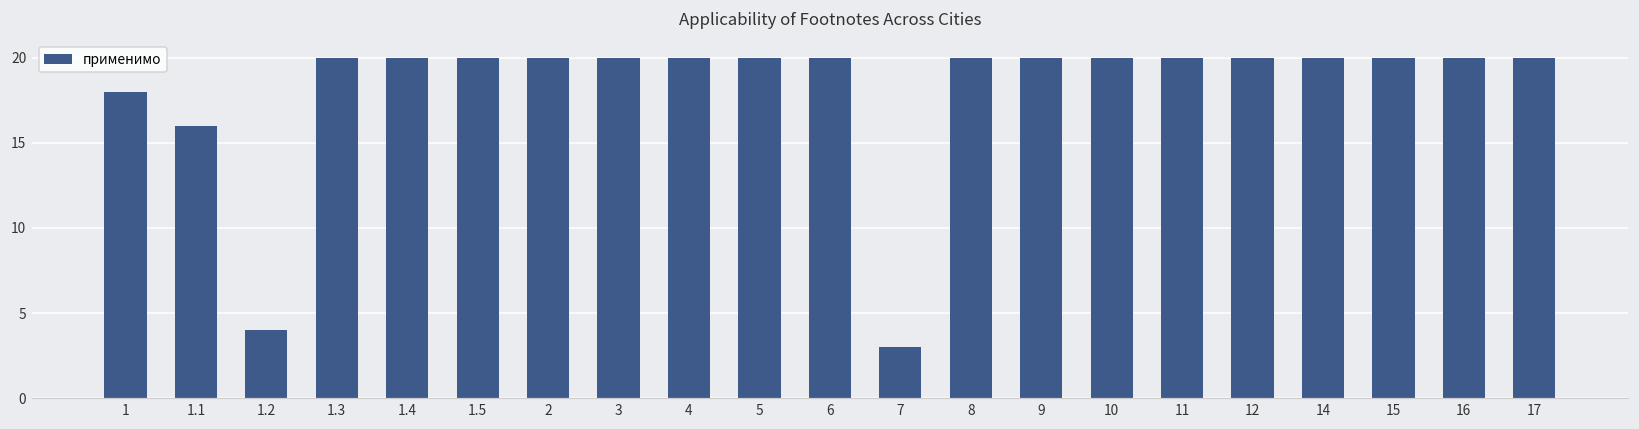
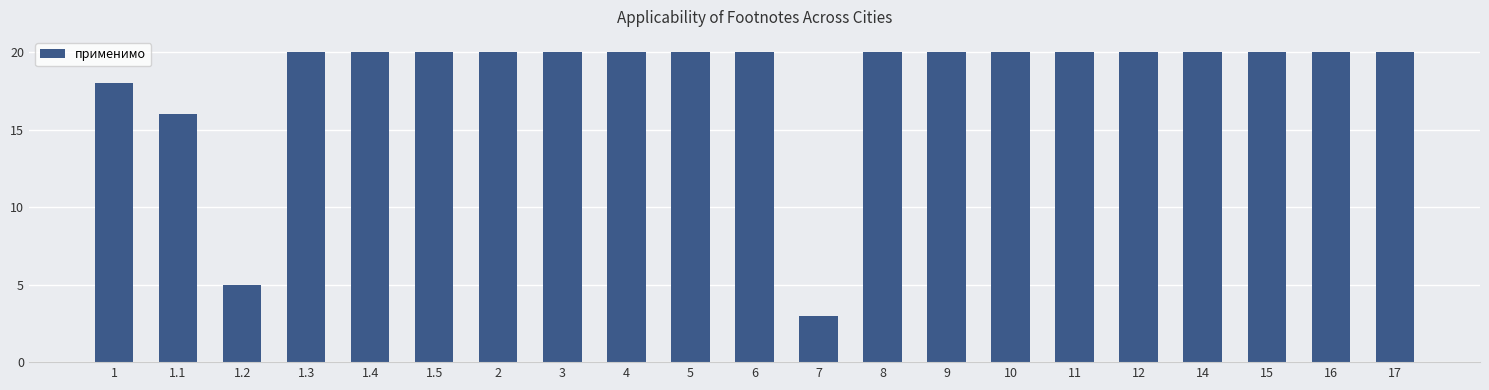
  {
    "1": 18,
    "1.1": 16,
-   "1.2": 4,
+   "1.2": 5,
    "1.3": 20,
    "1.4": 20,
    "1.5": 20,
    "2": 20,
    "3": 20,
    "4": 20,
    "5": 20,
    "6": 20,
    "7": 3,
    "8": 20,
    "9": 20,
    "10": 20,
    "11": 20,
    "12": 20,
    "14": 20,
    "15": 20,
    "16": 20,
    "17": 20
  }
